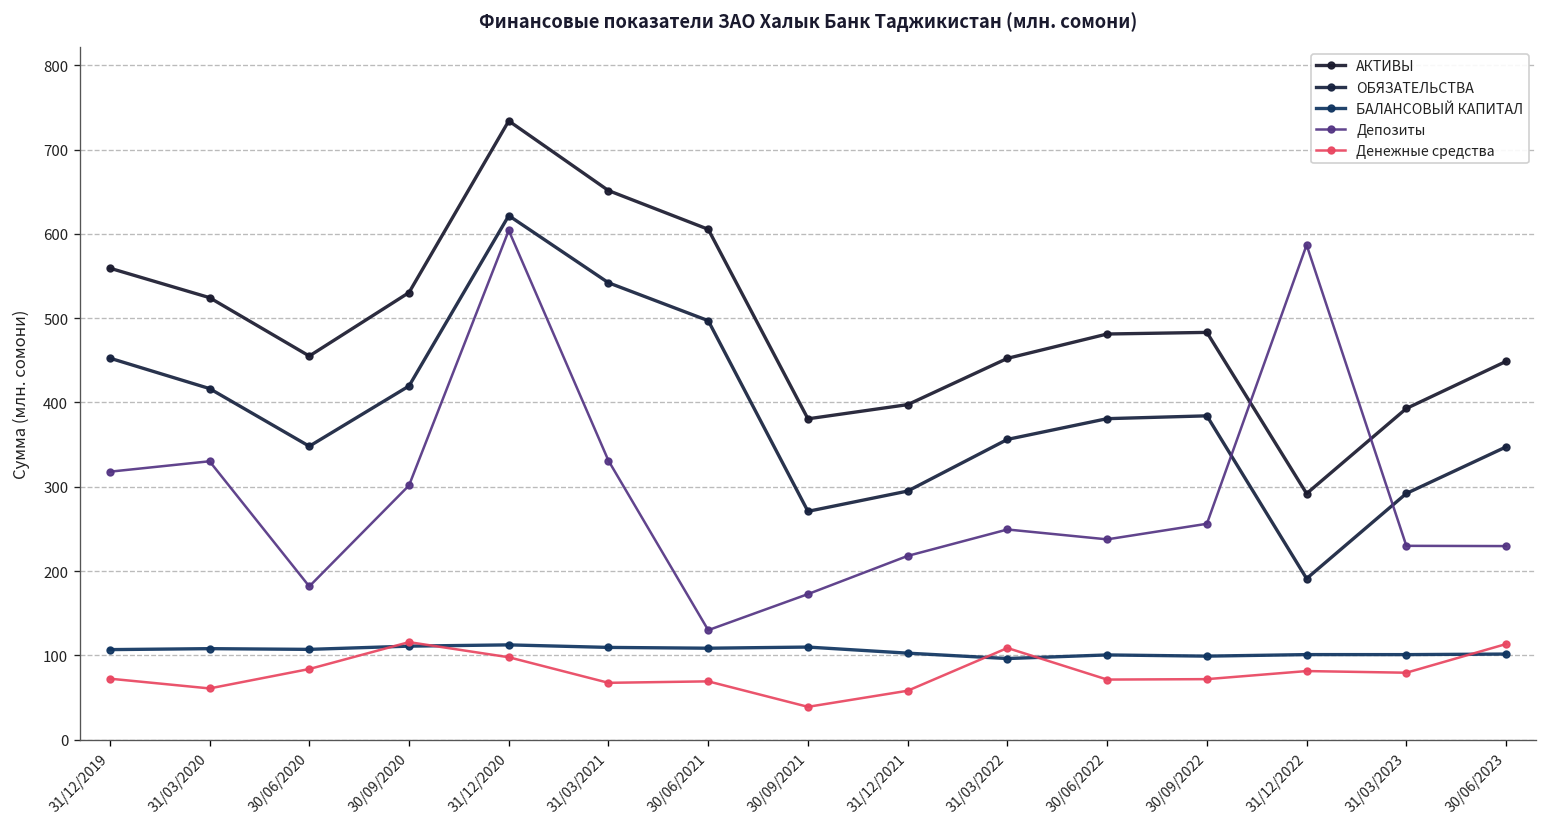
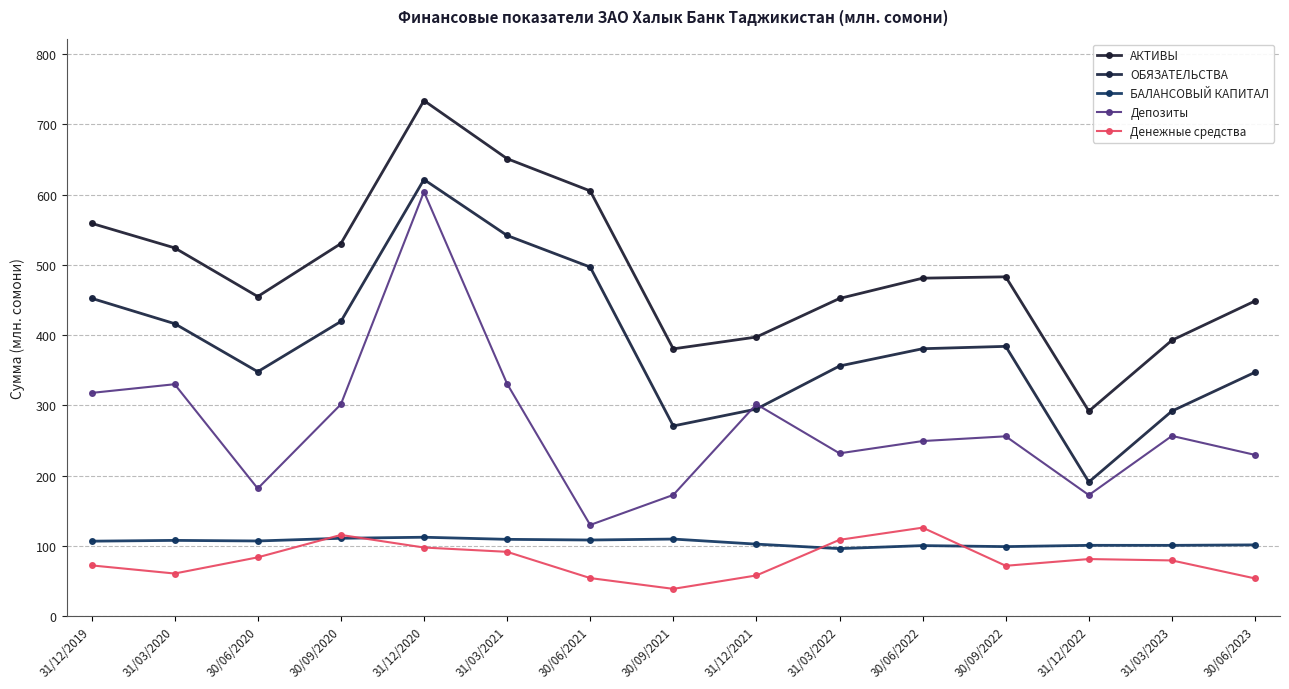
  {
    "Депозиты": {
      "31/12/2019": 320,
      "31/03/2020": 330,
      "30/06/2020": 180,
      "30/09/2020": 300,
      "31/12/2020": 600,
      "31/03/2021": 330,
      "30/06/2021": 130,
      "30/09/2021": 170,
-     "31/12/2021": 220,
-     "31/03/2022": 250,
-     "30/06/2022": 240,
+     "31/12/2021": 300,
+     "31/03/2022": 230,
+     "30/06/2022": 250,
      "30/09/2022": 260,
-     "31/12/2022": 590,
-     "31/03/2023": 230,
+     "31/12/2022": 170,
+     "31/03/2023": 260,
      "30/06/2023": 230
    },
    "Денежные средства": {
      "31/12/2019": 70,
      "31/03/2020": 60,
      "30/06/2020": 80,
      "30/09/2020": 120,
      "31/12/2020": 100,
-     "31/03/2021": 70,
-     "30/06/2021": 70,
+     "31/03/2021": 90,
+     "30/06/2021": 50,
      "30/09/2021": 40,
      "31/12/2021": 60,
      "31/03/2022": 110,
-     "30/06/2022": 70,
+     "30/06/2022": 130,
      "30/09/2022": 70,
      "31/12/2022": 80,
      "31/03/2023": 80,
-     "30/06/2023": 110
+     "30/06/2023": 50
    }
  }
